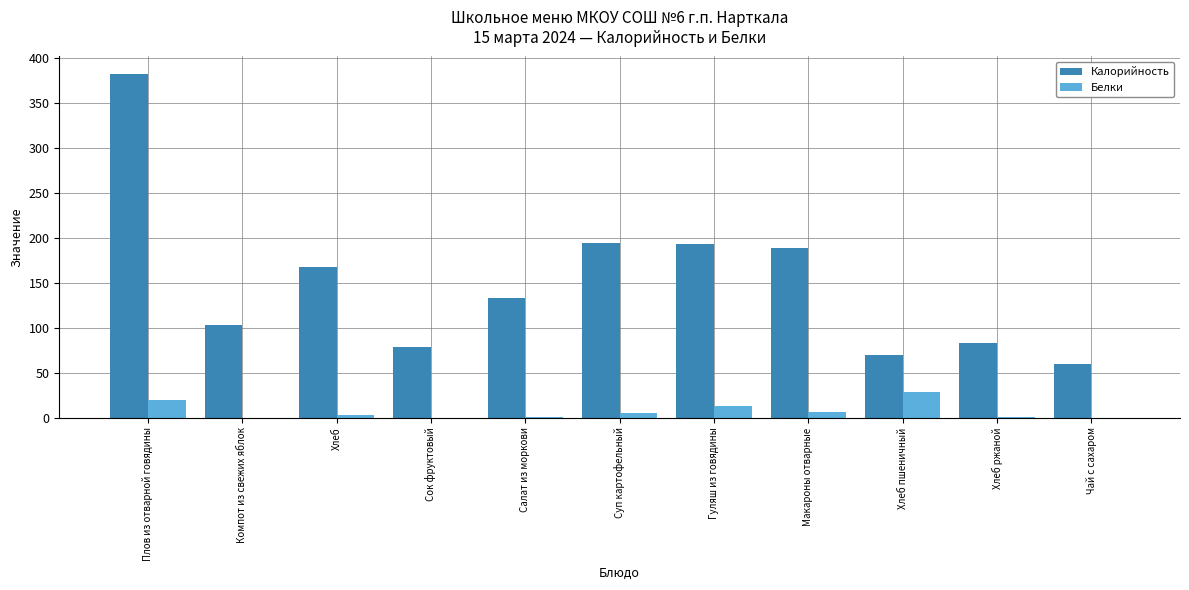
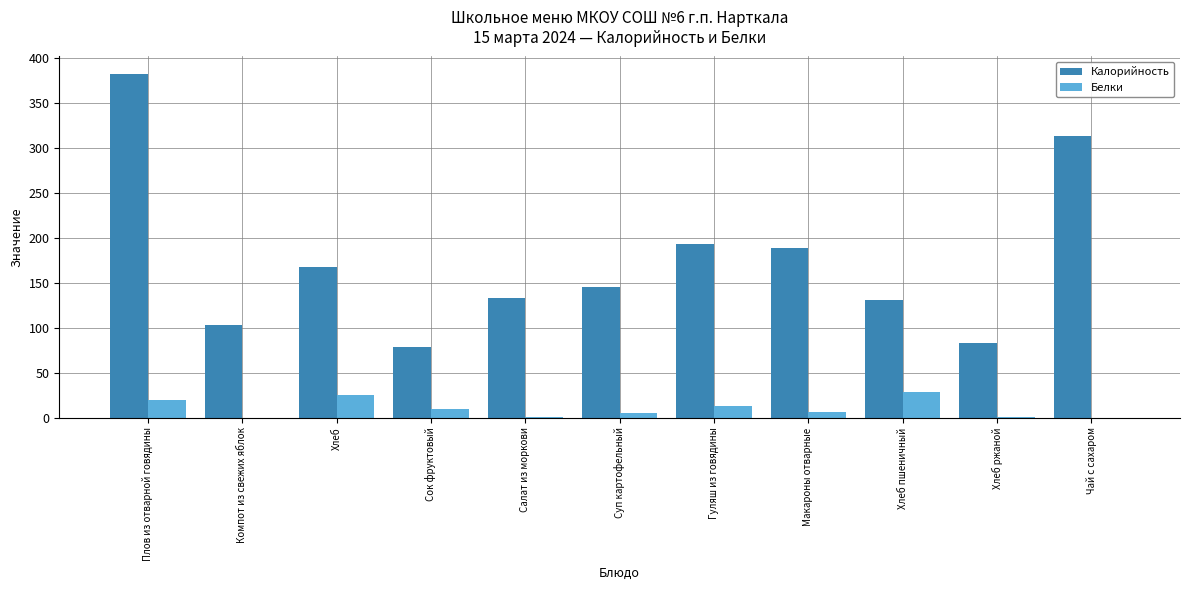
  {
    "Калорийность": {
      "Плов из отварной говядины": 380,
      "Компот из свежих яблок": 100,
      "Хлеб": 170,
      "Сок фруктовый": 80,
      "Салат из моркови": 130,
-     "Суп картофельный": 200,
+     "Суп картофельный": 150,
      "Гуляш из говядины": 190,
      "Макароны отварные": 190,
-     "Хлеб пшеничный": 70,
+     "Хлеб пшеничный": 130,
      "Хлеб ржаной": 80,
-     "Чай с сахаром": 60
+     "Чай с сахаром": 310
    },
    "Белки": {
      "Плов из отварной говядины": 20,
      "Компот из свежих яблок": 0,
-     "Хлеб": 0,
-     "Сок фруктовый": 0,
+     "Хлеб": 30,
+     "Сок фруктовый": 10,
      "Суп картофельный": 10,
      "Гуляш из говядины": 10,
      "Макароны отварные": 10,
      "Хлеб пшеничный": 30,
      "Чай с сахаром": 0
    }
  }
